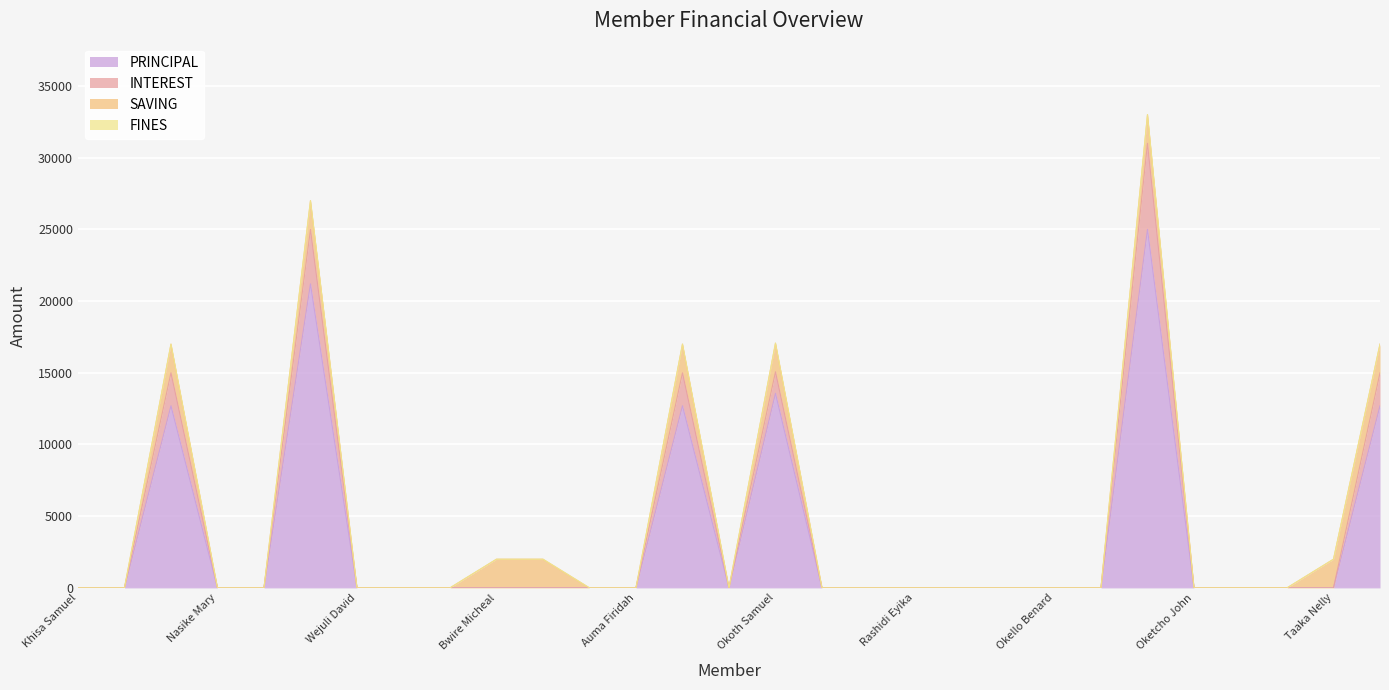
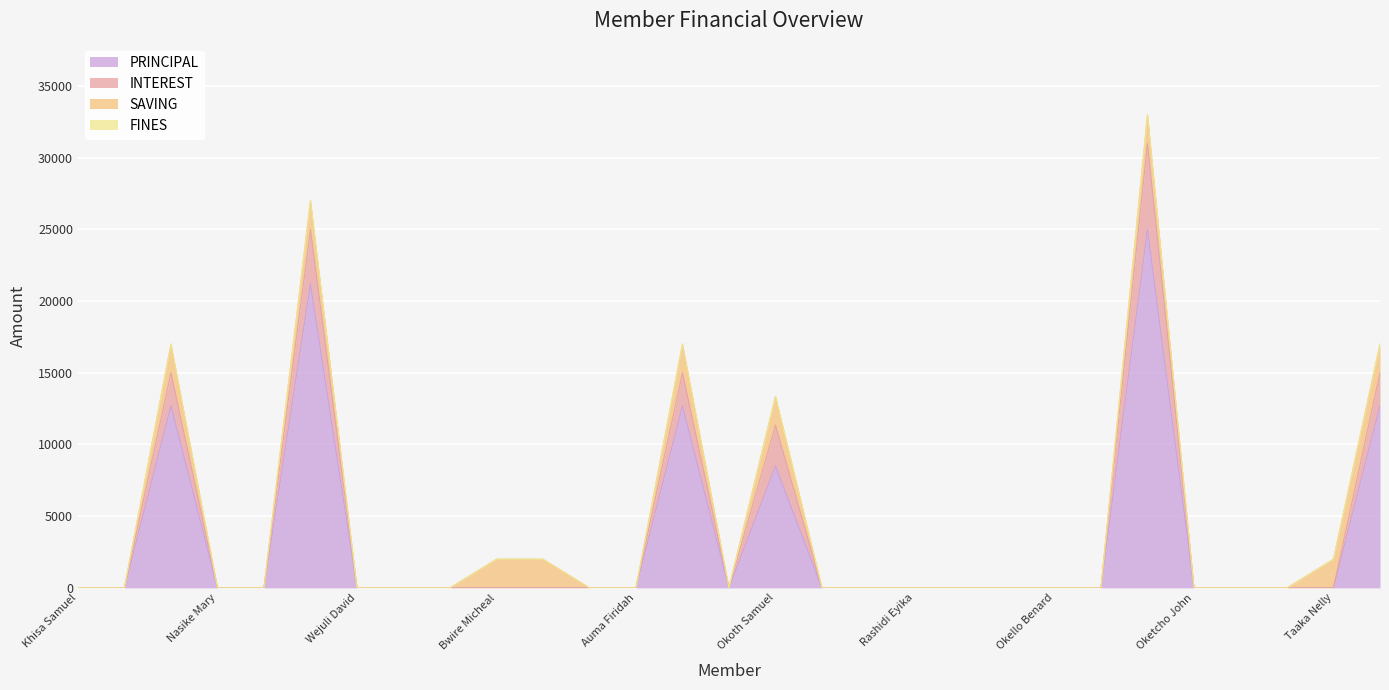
  {
    "PRINCIPAL": {
-     "Okoth Samuel": 13600
+     "Okoth Samuel": 8500
    },
    "INTEREST": {
-     "Okoth Samuel": 1500
+     "Okoth Samuel": 2900
    }
  }
